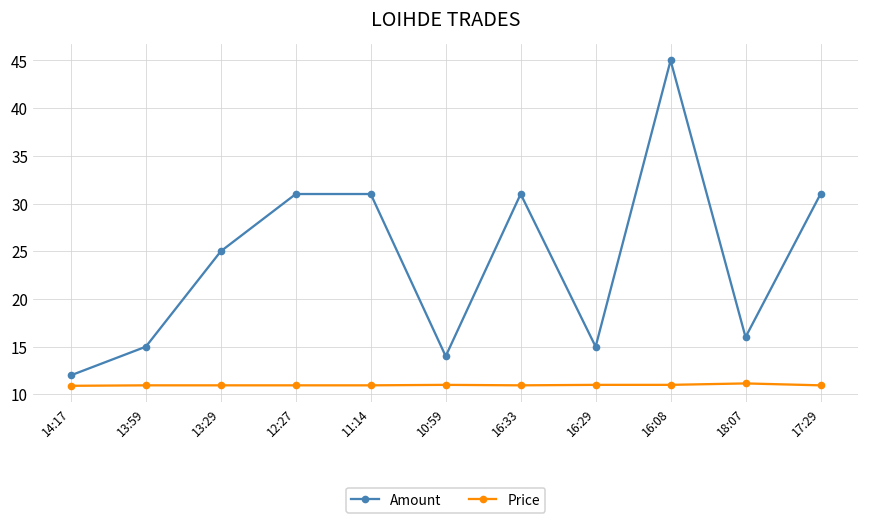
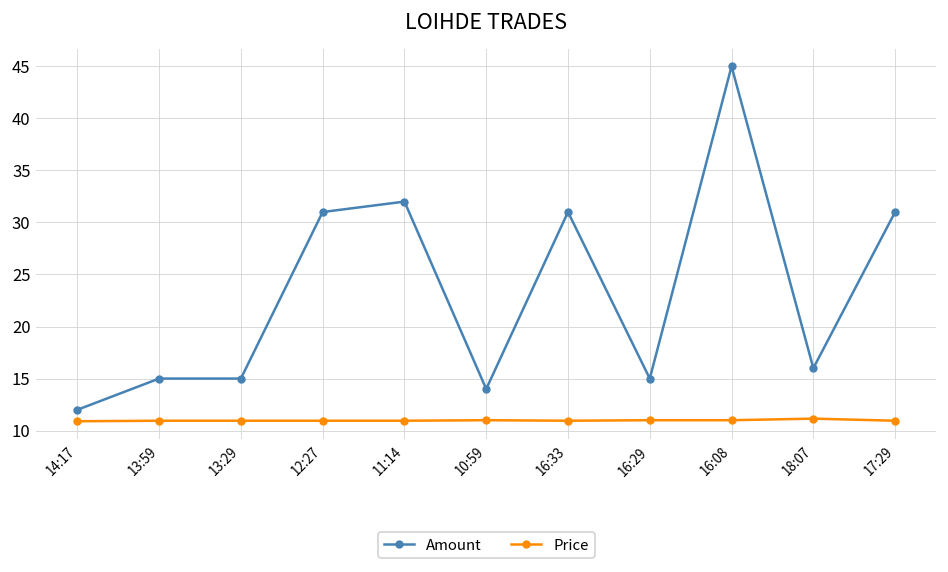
  {
    "Amount": {
      "14:17": 12,
      "13:59": 15,
-     "13:29": 25,
+     "13:29": 15,
      "12:27": 31,
-     "11:14": 31,
+     "11:14": 32,
      "10:59": 14,
      "16:33": 31,
      "16:29": 15,
      "16:08": 45,
      "18:07": 16,
      "17:29": 31
    },
    "Price": {
      "14:17": 11,
      "13:59": 11,
      "13:29": 11,
      "12:27": 11,
      "11:14": 11,
      "10:59": 11,
      "16:33": 11,
      "16:29": 11,
      "16:08": 11,
      "18:07": 11,
      "17:29": 11
    }
  }
